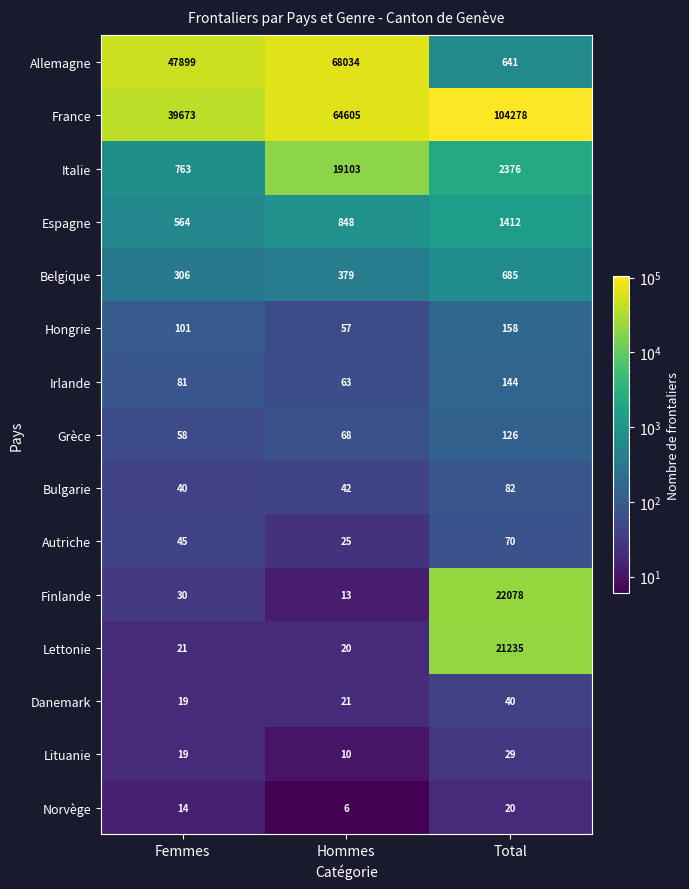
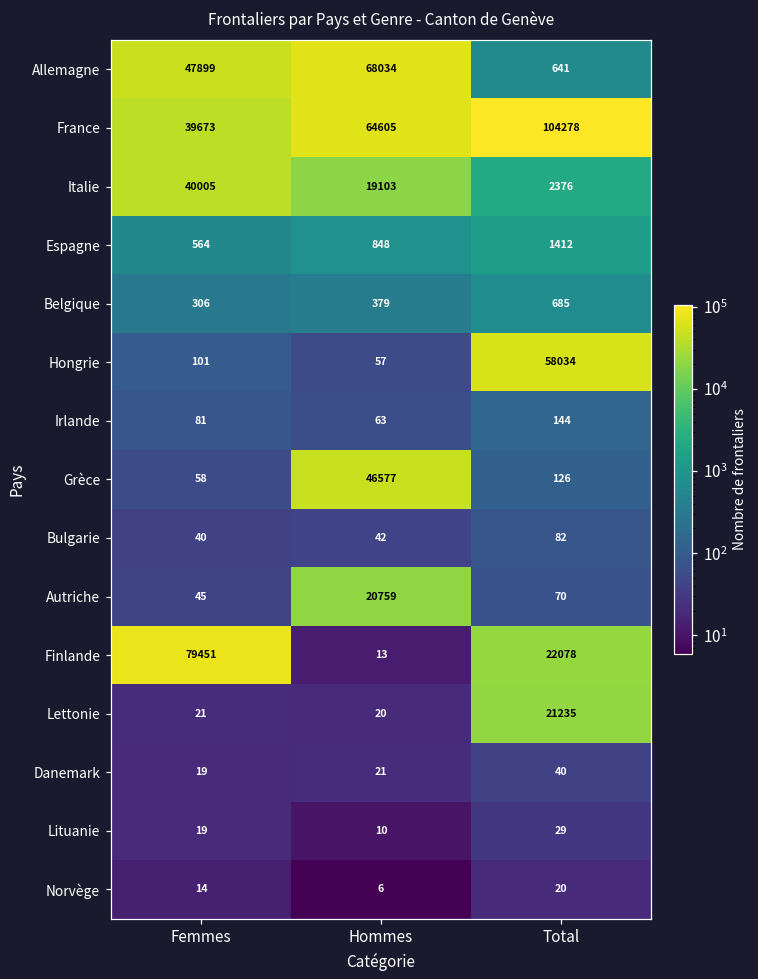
  {
    "Allemagne": {
      "Femmes": 47899,
      "Hommes": 68034,
      "Total": 641
    },
    "France": {
      "Femmes": 39673,
      "Hommes": 64605,
      "Total": 104278
    },
    "Italie": {
-     "Femmes": 763,
+     "Femmes": 40005,
      "Hommes": 19103,
      "Total": 2376
    },
    "Espagne": {
      "Femmes": 564,
      "Hommes": 848,
      "Total": 1412
    },
    "Belgique": {
      "Femmes": 306,
      "Hommes": 379,
      "Total": 685
    },
    "Hongrie": {
      "Femmes": 101,
      "Hommes": 57,
-     "Total": 158
+     "Total": 58034
    },
    "Irlande": {
      "Femmes": 81,
      "Hommes": 63,
      "Total": 144
    },
    "Grèce": {
      "Femmes": 58,
-     "Hommes": 68,
+     "Hommes": 46577,
      "Total": 126
    },
    "Bulgarie": {
      "Femmes": 40,
      "Hommes": 42,
      "Total": 82
    },
    "Autriche": {
      "Femmes": 45,
-     "Hommes": 25,
+     "Hommes": 20759,
      "Total": 70
    },
    "Finlande": {
-     "Femmes": 30,
+     "Femmes": 79451,
      "Hommes": 13,
      "Total": 22078
    },
    "Lettonie": {
      "Femmes": 21,
      "Hommes": 20,
      "Total": 21235
    },
    "Danemark": {
      "Femmes": 19,
      "Hommes": 21,
      "Total": 40
    },
    "Lituanie": {
      "Femmes": 19,
      "Hommes": 10,
      "Total": 29
    },
    "Norvège": {
      "Femmes": 14,
      "Hommes": 6,
      "Total": 20
    }
  }
